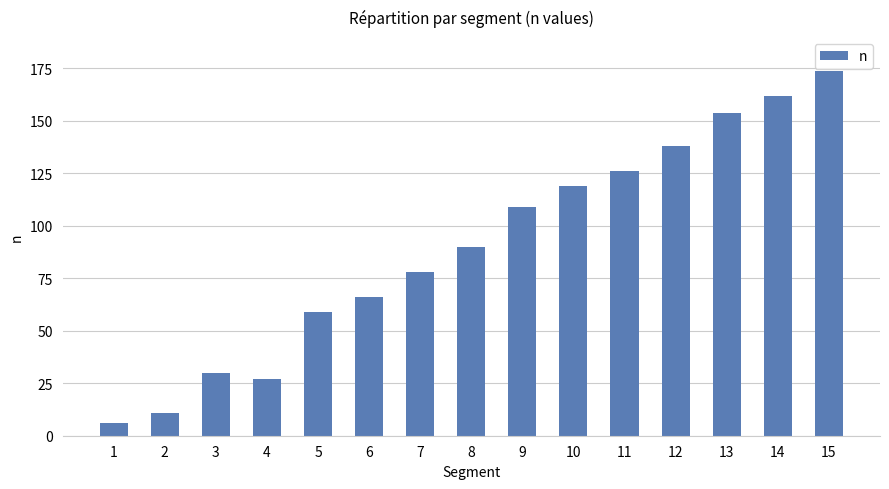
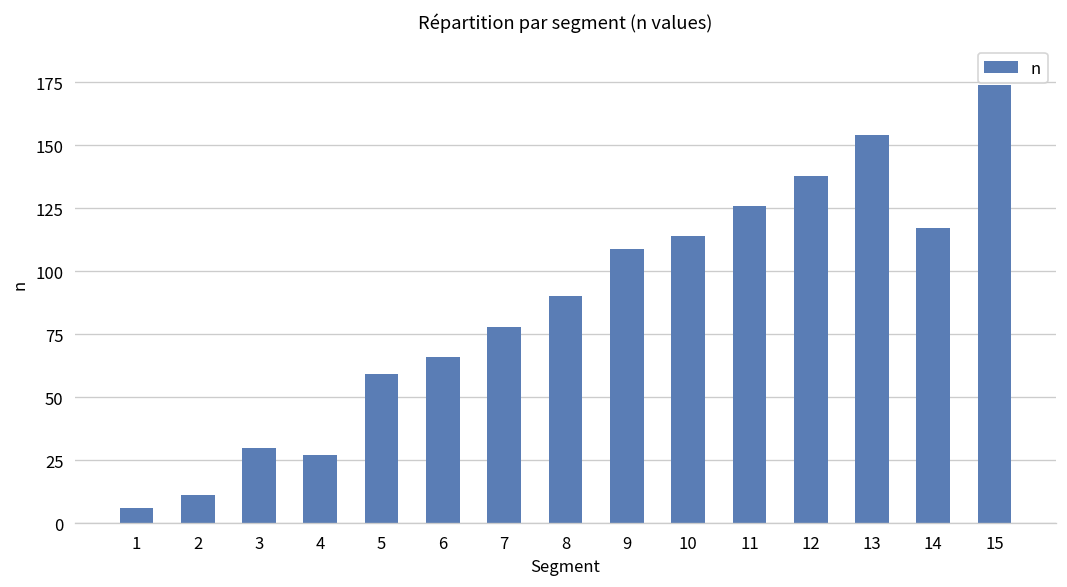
  {
    "1": 6,
    "2": 11,
    "3": 30,
    "4": 27,
    "5": 59,
    "6": 66,
    "7": 78,
    "8": 90,
    "9": 109,
-   "10": 119,
+   "10": 114,
    "11": 126,
    "12": 138,
    "13": 154,
-   "14": 162,
+   "14": 117,
    "15": 174
  }
